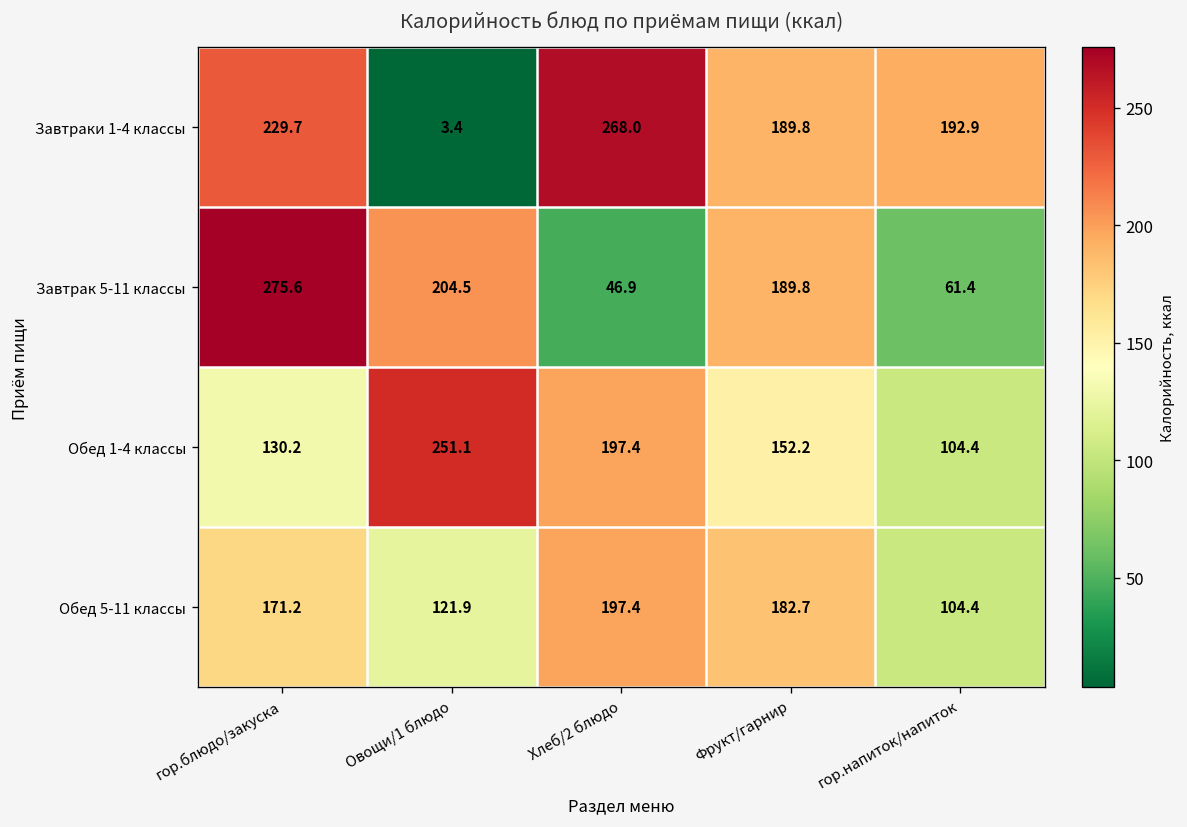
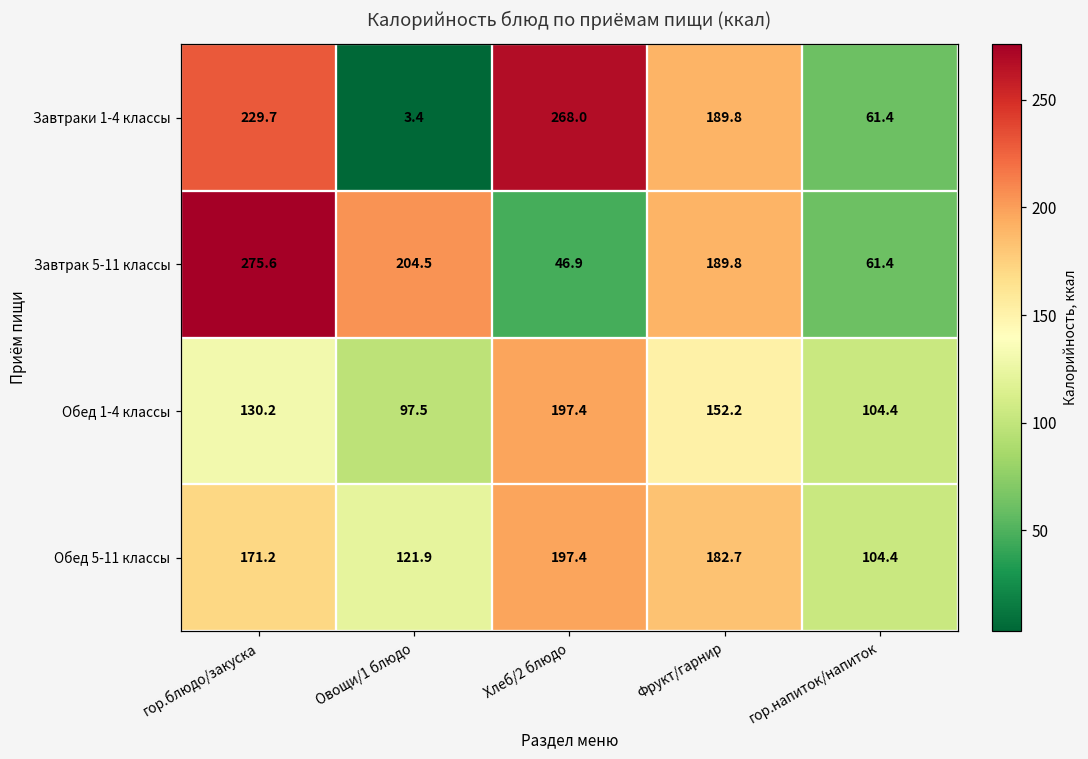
  {
    "Завтраки 1-4 классы": {
      "гор.блюдо/закуска": 229.7,
      "Овощи/1 блюдо": 3.4,
      "Хлеб/2 блюдо": 268.0,
      "Фрукт/гарнир": 189.8,
-     "гор.напиток/напиток": 192.9
+     "гор.напиток/напиток": 61.4
    },
    "Завтрак 5-11 классы": {
      "гор.блюдо/закуска": 275.6,
      "Овощи/1 блюдо": 204.5,
      "Хлеб/2 блюдо": 46.9,
      "Фрукт/гарнир": 189.8,
      "гор.напиток/напиток": 61.4
    },
    "Обед 1-4 классы": {
      "гор.блюдо/закуска": 130.2,
-     "Овощи/1 блюдо": 251.1,
+     "Овощи/1 блюдо": 97.5,
      "Хлеб/2 блюдо": 197.4,
      "Фрукт/гарнир": 152.2,
      "гор.напиток/напиток": 104.4
    },
    "Обед 5-11 классы": {
      "гор.блюдо/закуска": 171.2,
      "Овощи/1 блюдо": 121.9,
      "Хлеб/2 блюдо": 197.4,
      "Фрукт/гарнир": 182.7,
      "гор.напиток/напиток": 104.4
    }
  }
